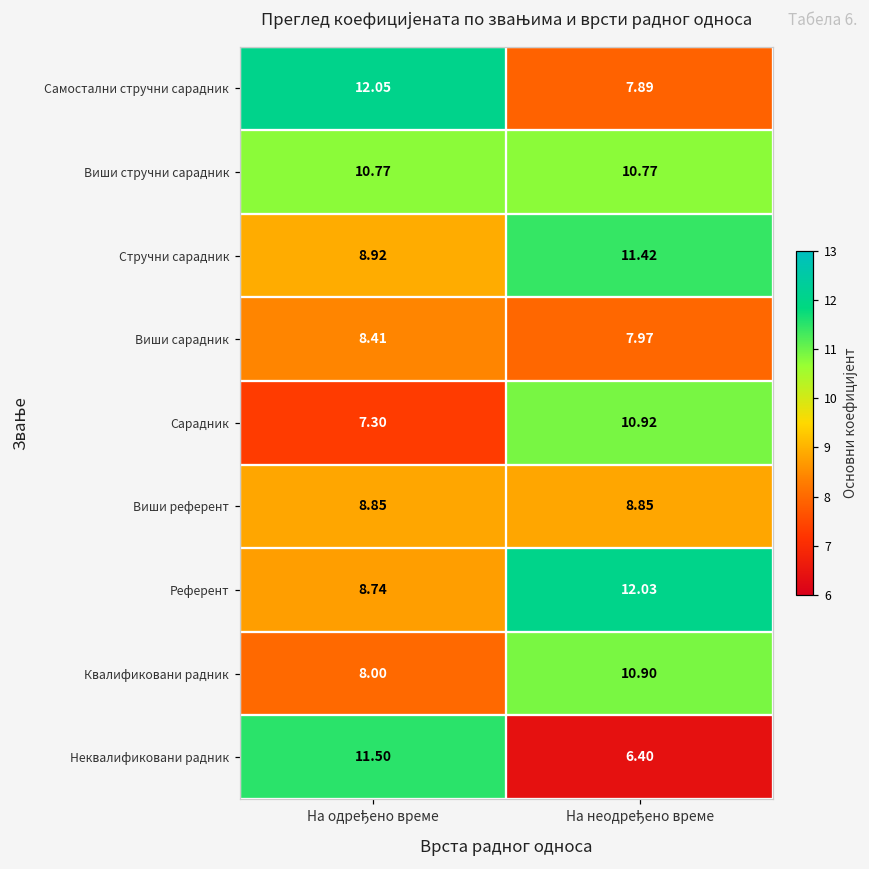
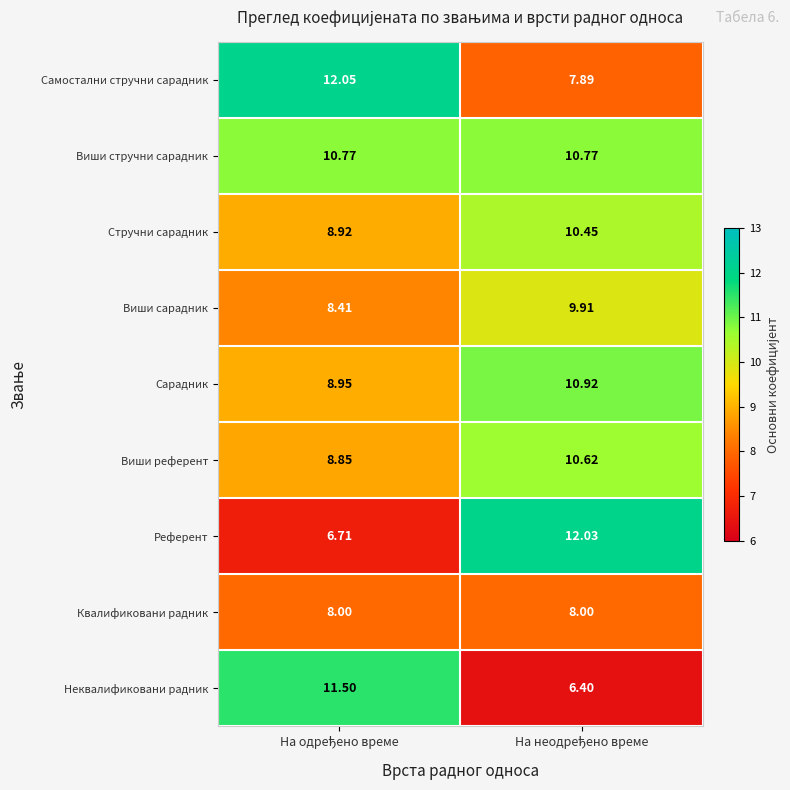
  {
    "Самостални стручни сарадник": {
      "На одређено време": 12.05,
      "На неодређено време": 7.89
    },
    "Виши стручни сарадник": {
      "На одређено време": 10.77,
      "На неодређено време": 10.77
    },
    "Стручни сарадник": {
      "На одређено време": 8.92,
-     "На неодређено време": 11.42
+     "На неодређено време": 10.45
    },
    "Виши сарадник": {
      "На одређено време": 8.41,
-     "На неодређено време": 7.97
+     "На неодређено време": 9.91
    },
    "Сарадник": {
-     "На одређено време": 7.30,
+     "На одређено време": 8.95,
      "На неодређено време": 10.92
    },
    "Виши референт": {
      "На одређено време": 8.85,
-     "На неодређено време": 8.85
+     "На неодређено време": 10.62
    },
    "Референт": {
-     "На одређено време": 8.74,
+     "На одређено време": 6.71,
      "На неодређено време": 12.03
    },
    "Квалификовани радник": {
      "На одређено време": 8.00,
-     "На неодређено време": 10.90
+     "На неодређено време": 8.00
    },
    "Неквалификовани радник": {
      "На одређено време": 11.50,
      "На неодређено време": 6.40
    }
  }
